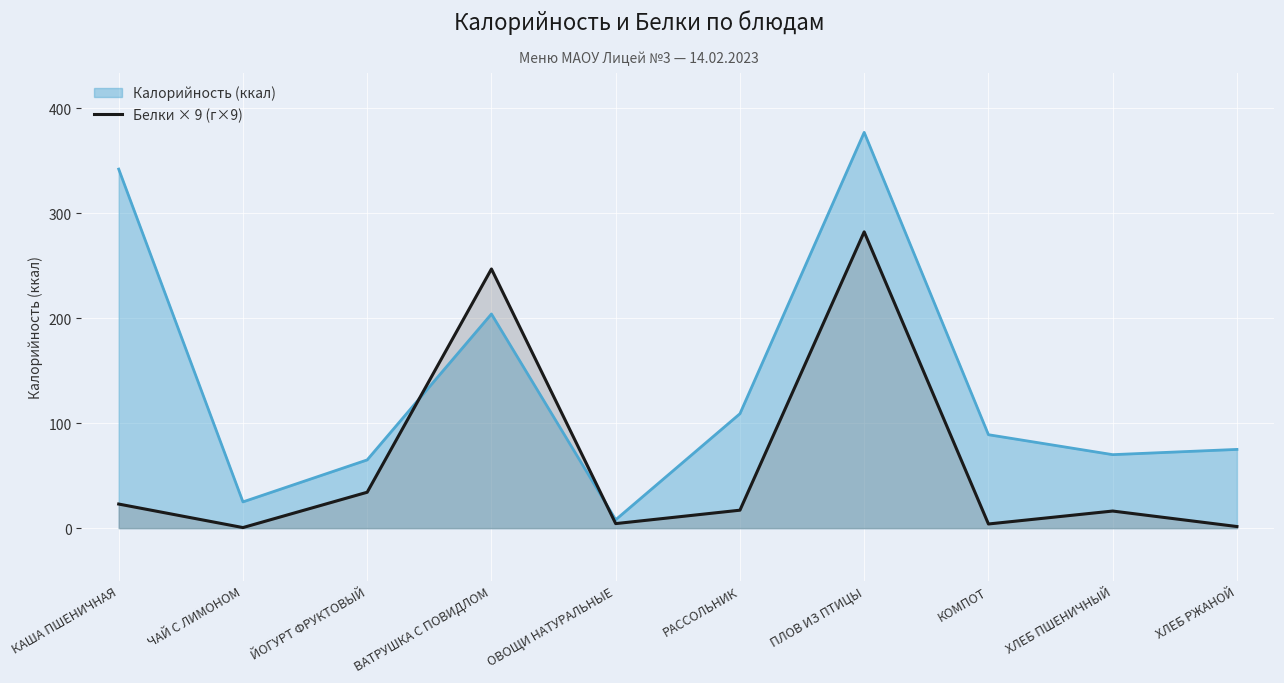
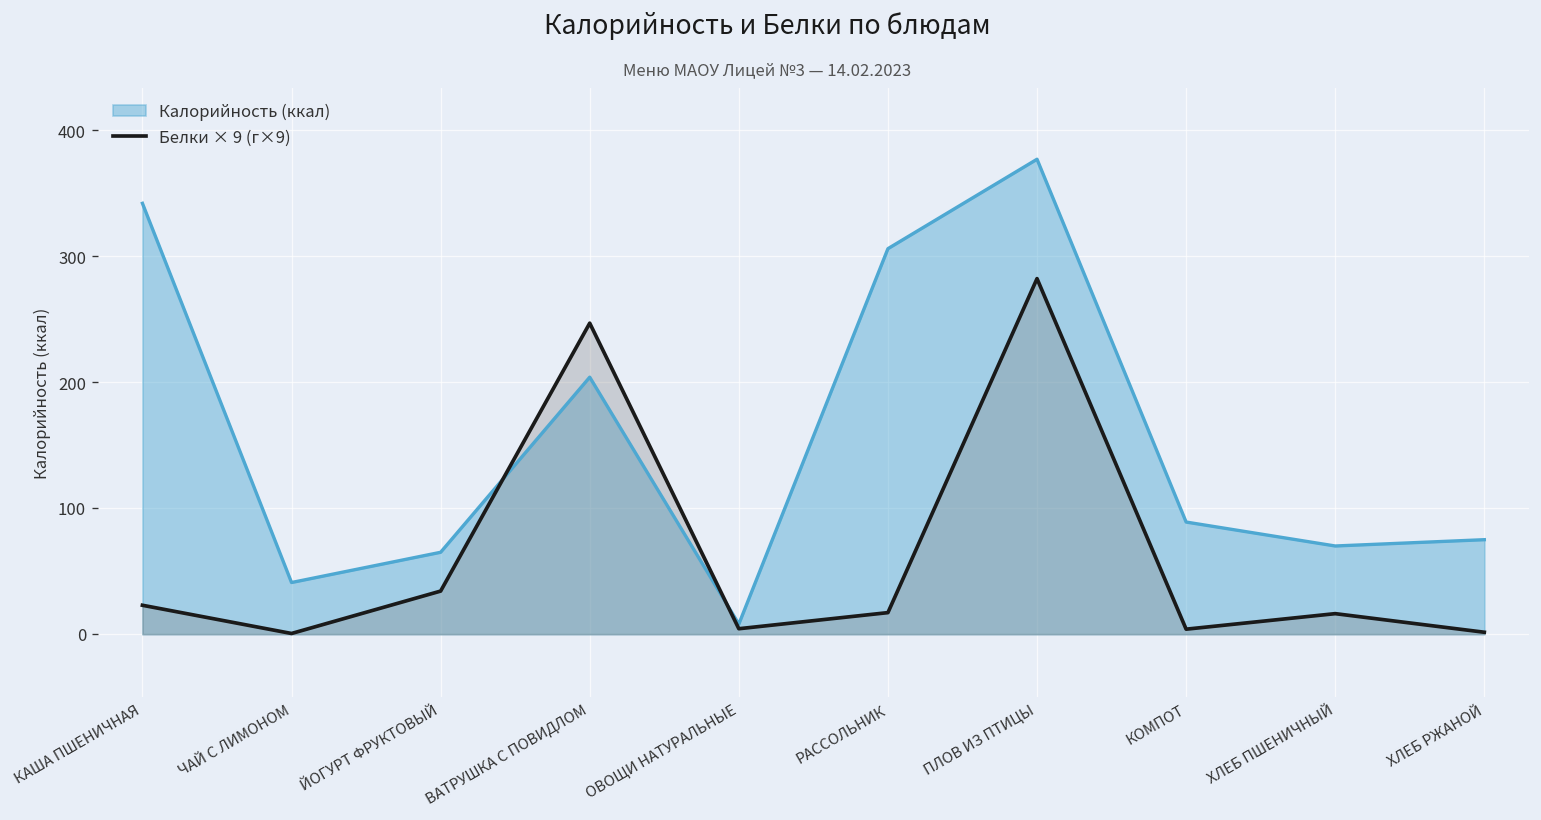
  {
    "Калорийность (ккал)": {
      "КАША ПШЕНИЧНАЯ": 342,
-     "ЧАЙ С ЛИМОНОМ": 25,
+     "ЧАЙ С ЛИМОНОМ": 41,
      "ЙОГУРТ ФРУКТОВЫЙ": 65,
      "ВАТРУШКА С ПОВИДЛОМ": 204,
      "ОВОЩИ НАТУРАЛЬНЫЕ": 8,
-     "РАССОЛЬНИК": 109,
+     "РАССОЛЬНИК": 306,
      "ПЛОВ ИЗ ПТИЦЫ": 377,
      "КОМПОТ": 89,
      "ХЛЕБ ПШЕНИЧНЫЙ": 70,
      "ХЛЕБ РЖАНОЙ": 75
    },
    "Белки × 9 (г×9)": {
      "КАША ПШЕНИЧНАЯ": 23,
      "ЧАЙ С ЛИМОНОМ": 1,
      "ЙОГУРТ ФРУКТОВЫЙ": 34,
      "ВАТРУШКА С ПОВИДЛОМ": 247,
      "ОВОЩИ НАТУРАЛЬНЫЕ": 4,
      "РАССОЛЬНИК": 17,
      "ПЛОВ ИЗ ПТИЦЫ": 282,
      "КОМПОТ": 4,
      "ХЛЕБ ПШЕНИЧНЫЙ": 16,
      "ХЛЕБ РЖАНОЙ": 2
    }
  }
